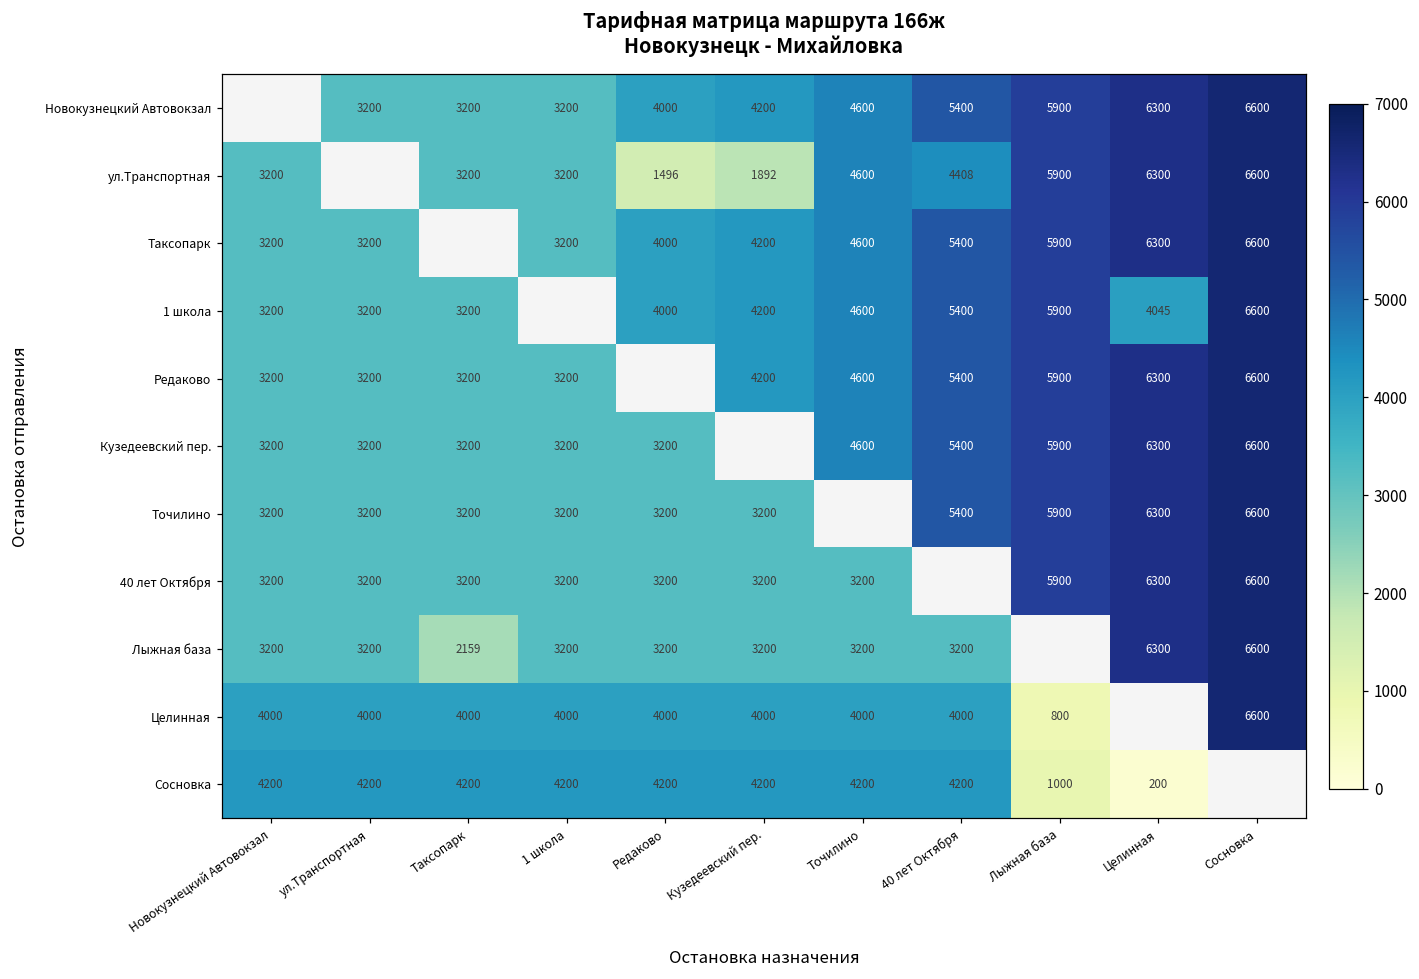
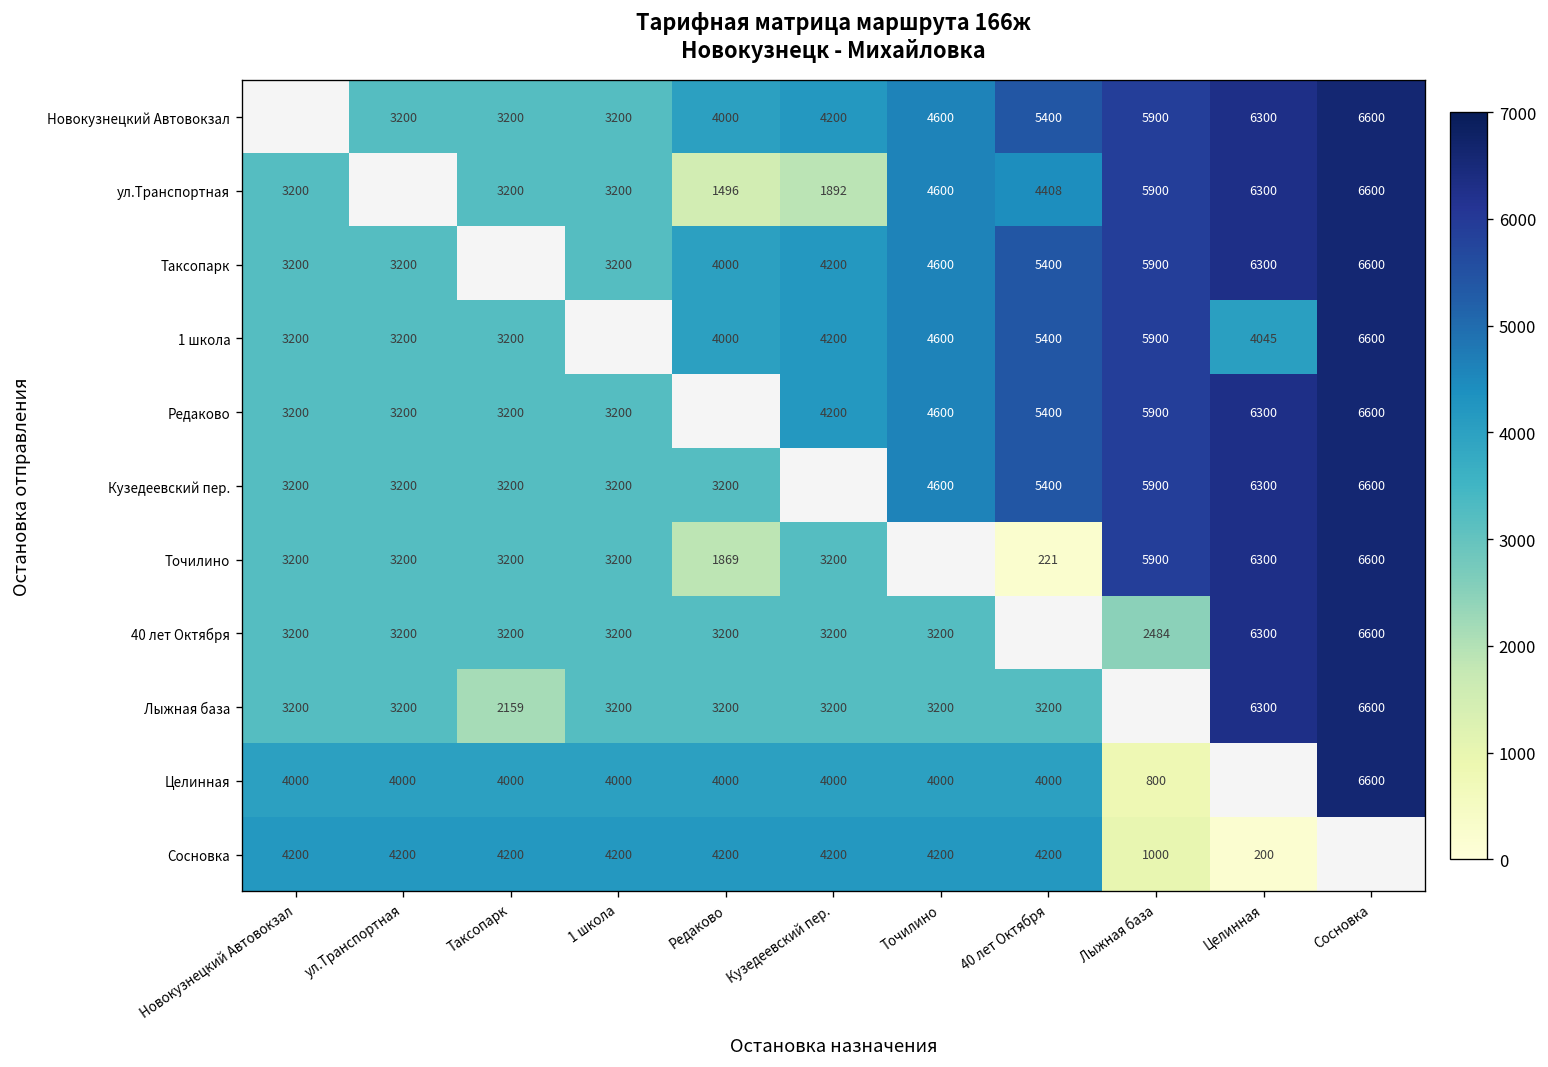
  {
    "Новокузнецкий Автовокзал": {
      "ул.Транспортная": 3200,
      "Таксопарк": 3200,
      "1 школа": 3200,
      "Редаково": 4000,
      "Кузедеевский пер.": 4200,
      "Точилино": 4600,
      "40 лет Октября": 5400,
      "Лыжная база": 5900,
      "Целинная": 6300,
      "Сосновка": 6600
    },
    "ул.Транспортная": {
      "Новокузнецкий Автовокзал": 3200,
      "Таксопарк": 3200,
      "1 школа": 3200,
      "Редаково": 1496,
      "Кузедеевский пер.": 1892,
      "Точилино": 4600,
      "40 лет Октября": 4408,
      "Лыжная база": 5900,
      "Целинная": 6300,
      "Сосновка": 6600
    },
    "Таксопарк": {
      "Новокузнецкий Автовокзал": 3200,
      "ул.Транспортная": 3200,
      "1 школа": 3200,
      "Редаково": 4000,
      "Кузедеевский пер.": 4200,
      "Точилино": 4600,
      "40 лет Октября": 5400,
      "Лыжная база": 5900,
      "Целинная": 6300,
      "Сосновка": 6600
    },
    "1 школа": {
      "Новокузнецкий Автовокзал": 3200,
      "ул.Транспортная": 3200,
      "Таксопарк": 3200,
      "Редаково": 4000,
      "Кузедеевский пер.": 4200,
      "Точилино": 4600,
      "40 лет Октября": 5400,
      "Лыжная база": 5900,
      "Целинная": 4045,
      "Сосновка": 6600
    },
    "Редаково": {
      "Новокузнецкий Автовокзал": 3200,
      "ул.Транспортная": 3200,
      "Таксопарк": 3200,
      "1 школа": 3200,
      "Кузедеевский пер.": 4200,
      "Точилино": 4600,
      "40 лет Октября": 5400,
      "Лыжная база": 5900,
      "Целинная": 6300,
      "Сосновка": 6600
    },
    "Кузедеевский пер.": {
      "Новокузнецкий Автовокзал": 3200,
      "ул.Транспортная": 3200,
      "Таксопарк": 3200,
      "1 школа": 3200,
      "Редаково": 3200,
      "Точилино": 4600,
      "40 лет Октября": 5400,
      "Лыжная база": 5900,
      "Целинная": 6300,
      "Сосновка": 6600
    },
    "Точилино": {
      "Новокузнецкий Автовокзал": 3200,
      "ул.Транспортная": 3200,
      "Таксопарк": 3200,
      "1 школа": 3200,
-     "Редаково": 3200,
+     "Редаково": 1869,
      "Кузедеевский пер.": 3200,
-     "40 лет Октября": 5400,
+     "40 лет Октября": 221,
      "Лыжная база": 5900,
      "Целинная": 6300,
      "Сосновка": 6600
    },
    "40 лет Октября": {
      "Новокузнецкий Автовокзал": 3200,
      "ул.Транспортная": 3200,
      "Таксопарк": 3200,
      "1 школа": 3200,
      "Редаково": 3200,
      "Кузедеевский пер.": 3200,
      "Точилино": 3200,
-     "Лыжная база": 5900,
+     "Лыжная база": 2484,
      "Целинная": 6300,
      "Сосновка": 6600
    },
    "Лыжная база": {
      "Новокузнецкий Автовокзал": 3200,
      "ул.Транспортная": 3200,
      "Таксопарк": 2159,
      "1 школа": 3200,
      "Редаково": 3200,
      "Кузедеевский пер.": 3200,
      "Точилино": 3200,
      "40 лет Октября": 3200,
      "Целинная": 6300,
      "Сосновка": 6600
    },
    "Целинная": {
      "Новокузнецкий Автовокзал": 4000,
      "ул.Транспортная": 4000,
      "Таксопарк": 4000,
      "1 школа": 4000,
      "Редаково": 4000,
      "Кузедеевский пер.": 4000,
      "Точилино": 4000,
      "40 лет Октября": 4000,
      "Лыжная база": 800,
      "Сосновка": 6600
    },
    "Сосновка": {
      "Новокузнецкий Автовокзал": 4200,
      "ул.Транспортная": 4200,
      "Таксопарк": 4200,
      "1 школа": 4200,
      "Редаково": 4200,
      "Кузедеевский пер.": 4200,
      "Точилино": 4200,
      "40 лет Октября": 4200,
      "Лыжная база": 1000,
      "Целинная": 200
    }
  }
